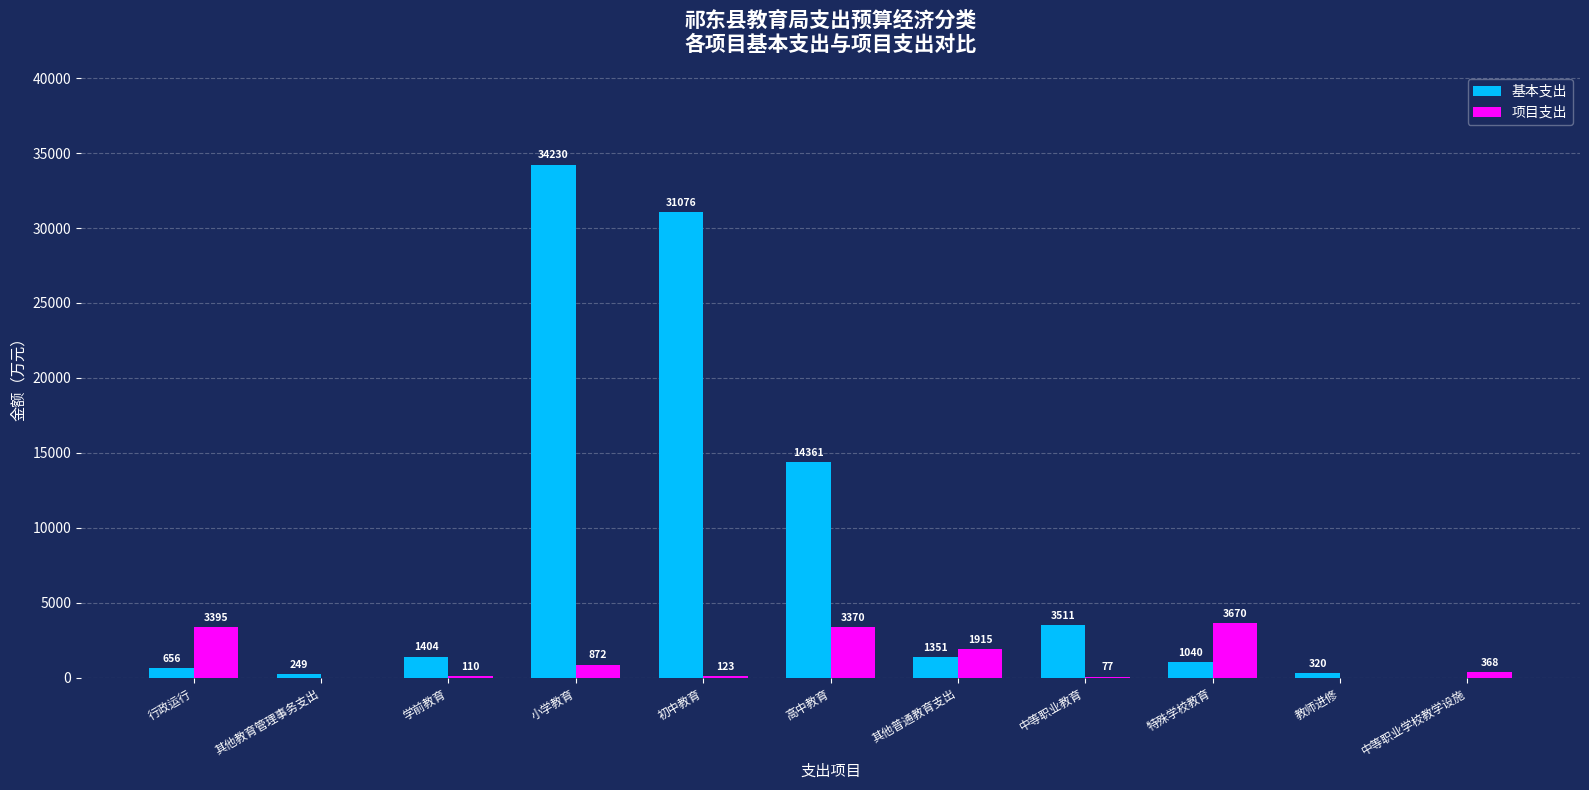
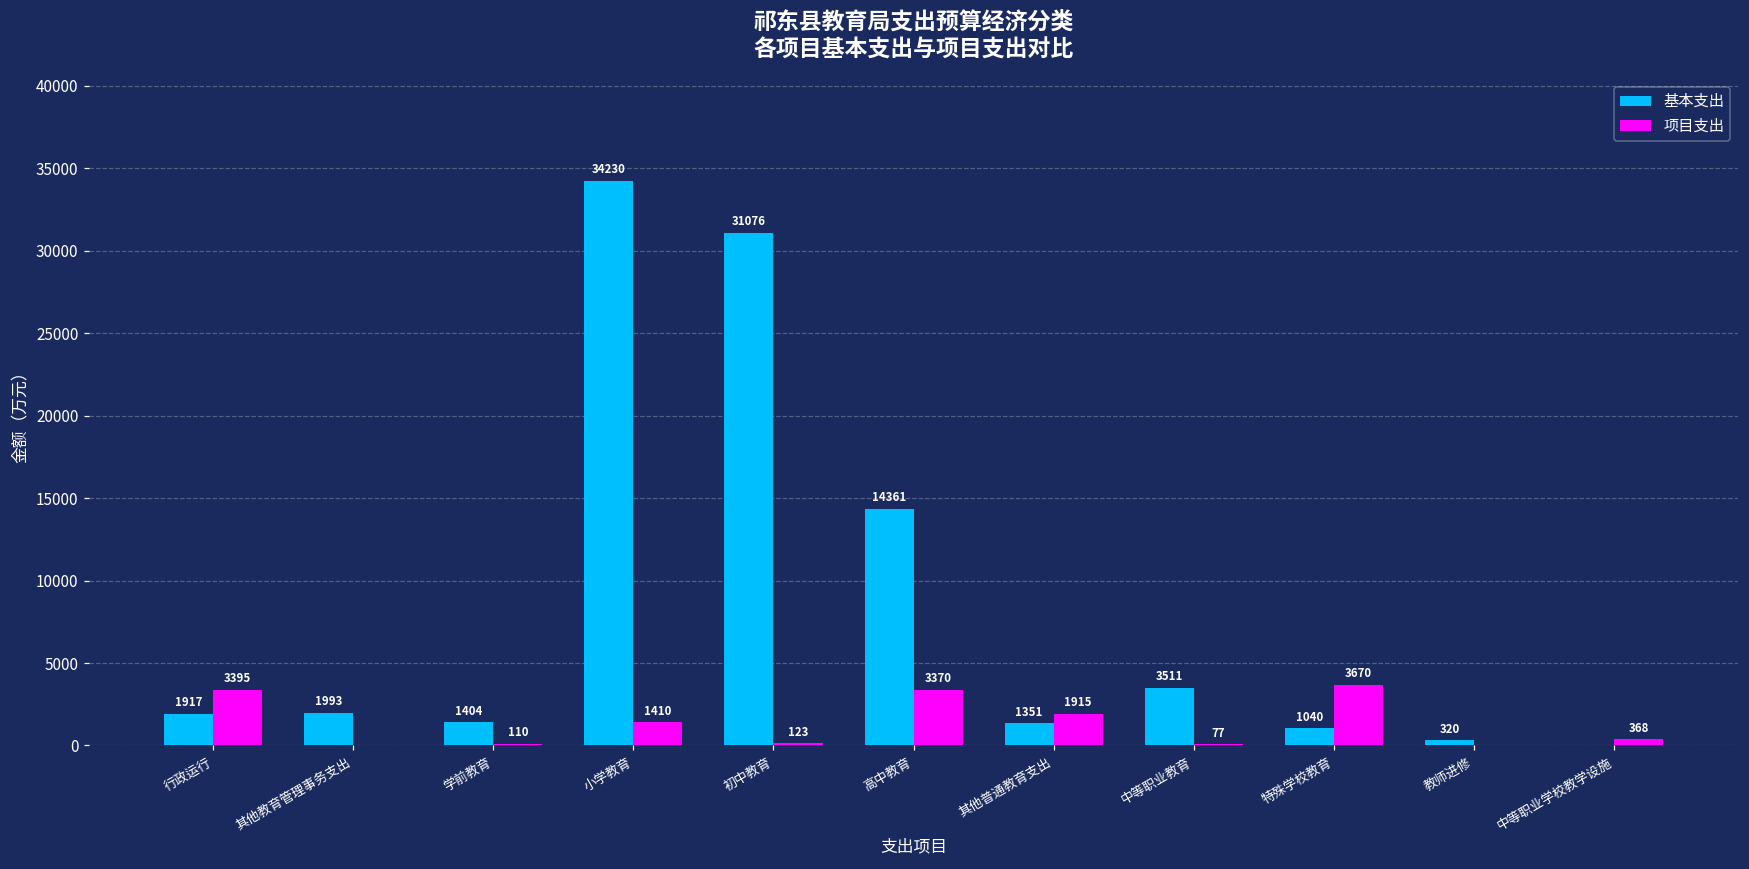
  {
    "基本支出": {
-     "行政运行": 656,
-     "其他教育管理事务支出": 249,
+     "行政运行": 1917,
+     "其他教育管理事务支出": 1993,
      "学前教育": 1404,
      "小学教育": 34230,
      "初中教育": 31076,
      "高中教育": 14361,
      "其他普通教育支出": 1351,
      "中等职业教育": 3511,
      "特殊学校教育": 1040,
      "教师进修": 320
    },
    "项目支出": {
      "行政运行": 3395,
      "学前教育": 110,
-     "小学教育": 872,
+     "小学教育": 1410,
      "初中教育": 123,
      "高中教育": 3370,
      "其他普通教育支出": 1915,
      "中等职业教育": 77,
      "特殊学校教育": 3670,
      "中等职业学校教学设施": 368
    }
  }
